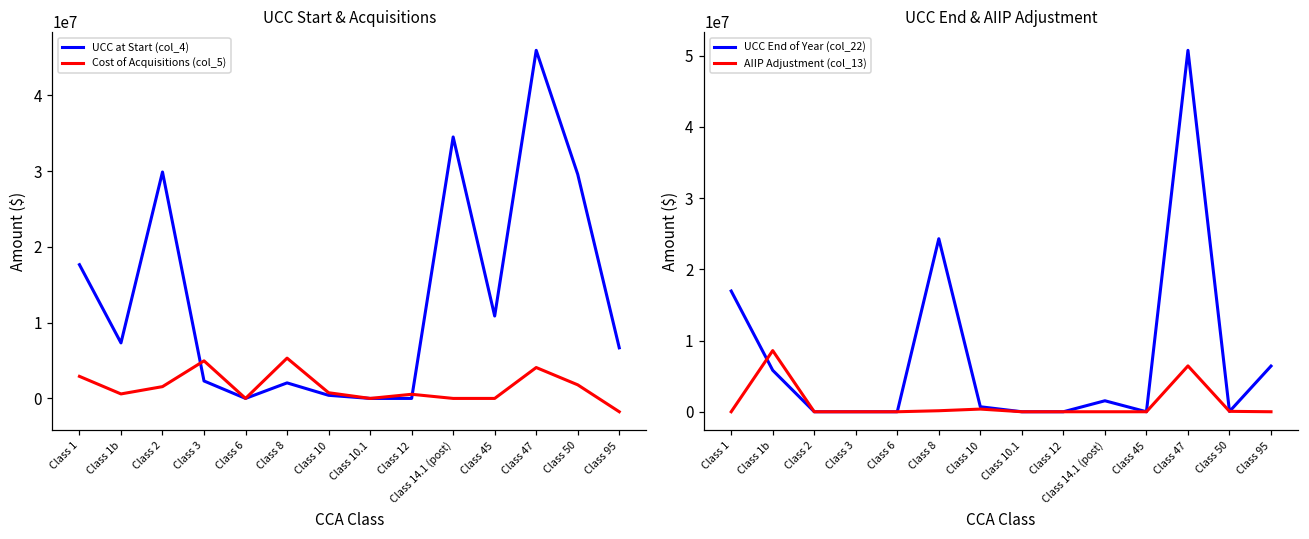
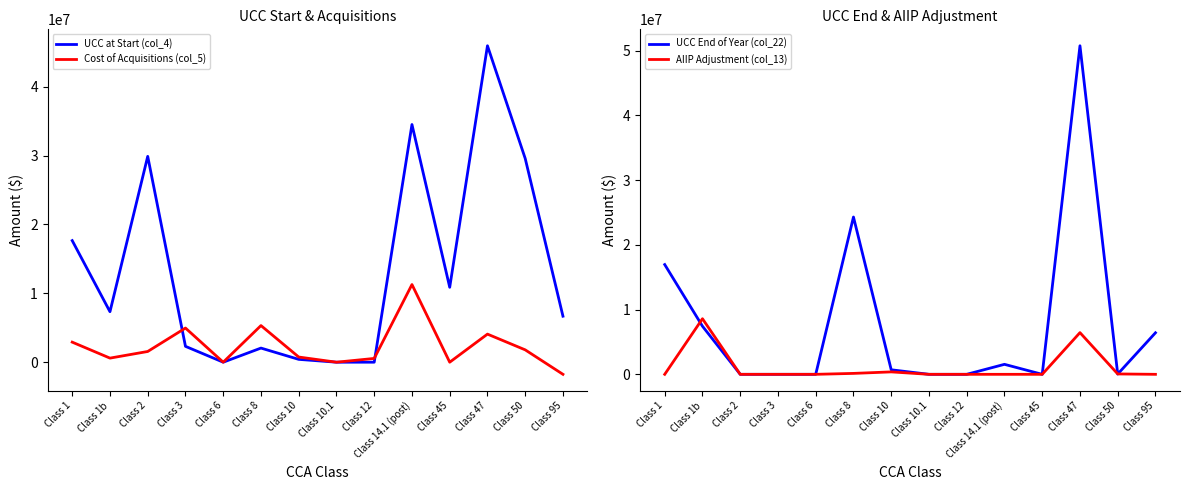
  {
    "UCC Start & Acquisitions": {
      "UCC at Start (col_4)": {
        "Class 1": 18000000,
        "Class 1b": 7000000,
        "Class 2": 30000000,
        "Class 3": 2000000,
        "Class 8": 2000000,
        "Class 12": 0,
        "Class 14.1 (post)": 35000000,
        "Class 45": 11000000,
        "Class 47": 46000000,
        "Class 50": 30000000,
        "Class 95": 7000000
      },
      "Cost of Acquisitions (col_5)": {
        "Class 1": 3000000,
        "Class 1b": 1000000,
        "Class 2": 2000000,
        "Class 3": 5000000,
        "Class 8": 5000000,
        "Class 12": 1000000,
-       "Class 14.1 (post)": 0,
+       "Class 14.1 (post)": 11000000,
        "Class 45": 0,
        "Class 47": 4000000,
        "Class 50": 2000000,
        "Class 95": -2000000
      }
    },
    "UCC End & AIIP Adjustment": {
      "UCC End of Year (col_22)": {
        "Class 1": 17000000,
-       "Class 1b": 6000000,
+       "Class 1b": 7000000,
        "Class 8": 24000000,
        "Class 14.1 (post)": 2000000,
        "Class 47": 51000000,
        "Class 95": 6000000
      },
      "AIIP Adjustment (col_13)": {
        "Class 1": 0,
        "Class 1b": 9000000,
        "Class 8": 0,
        "Class 14.1 (post)": 0,
        "Class 47": 6000000,
        "Class 95": 0
      }
    }
  }
